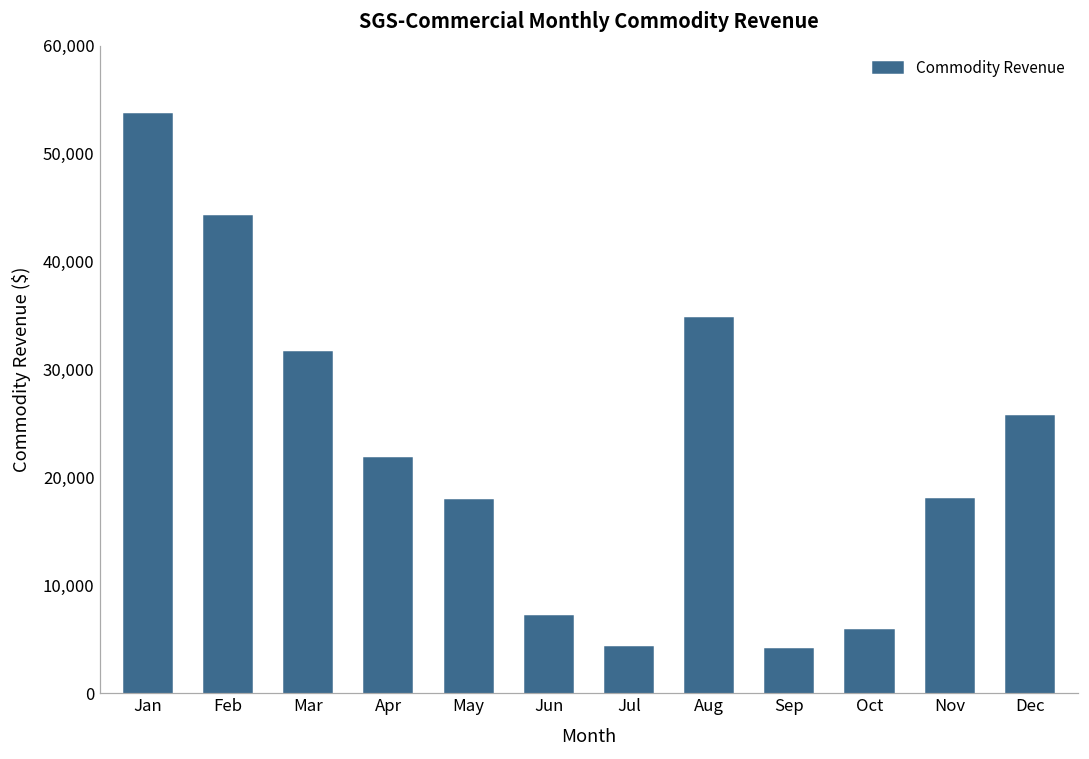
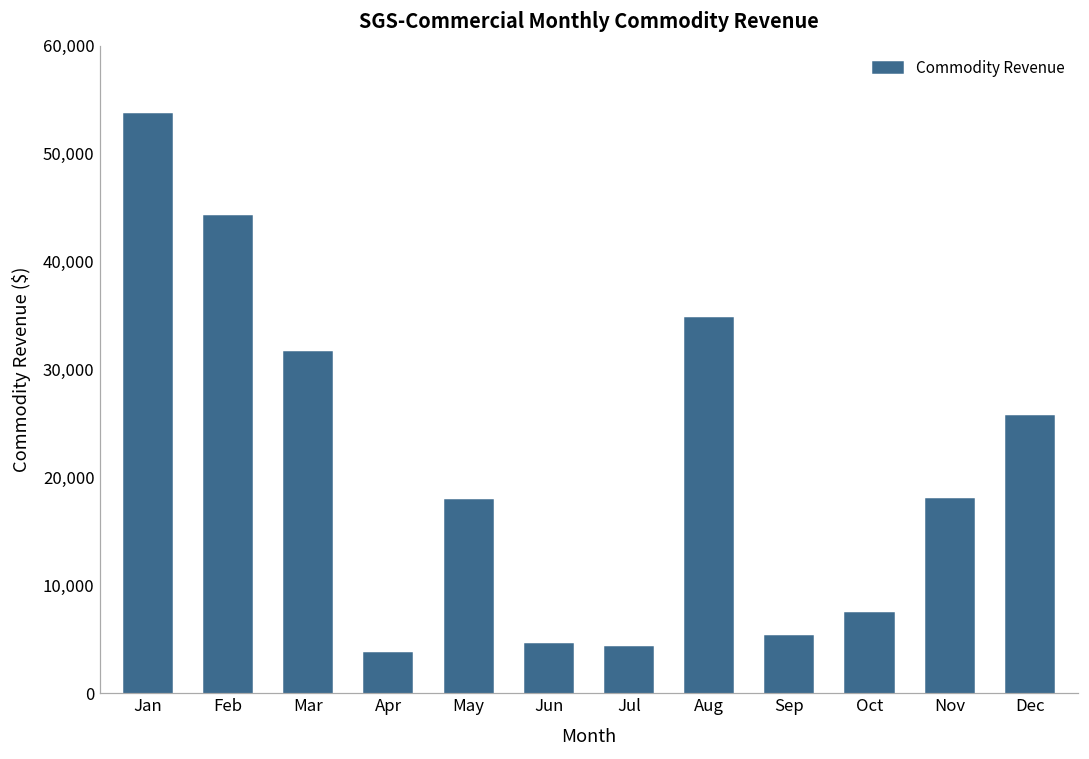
  {
    "Jan": "54,000",
    "Feb": "44,000",
    "Mar": "32,000",
-   "Apr": "22,000",
+   "Apr": "4,000",
    "May": "18,000",
-   "Jun": "7,000",
+   "Jun": "5,000",
    "Jul": "4,000",
    "Aug": "35,000",
-   "Sep": "4,000",
-   "Oct": "6,000",
+   "Sep": "5,000",
+   "Oct": "7,000",
    "Nov": "18,000",
    "Dec": "26,000"
  }
